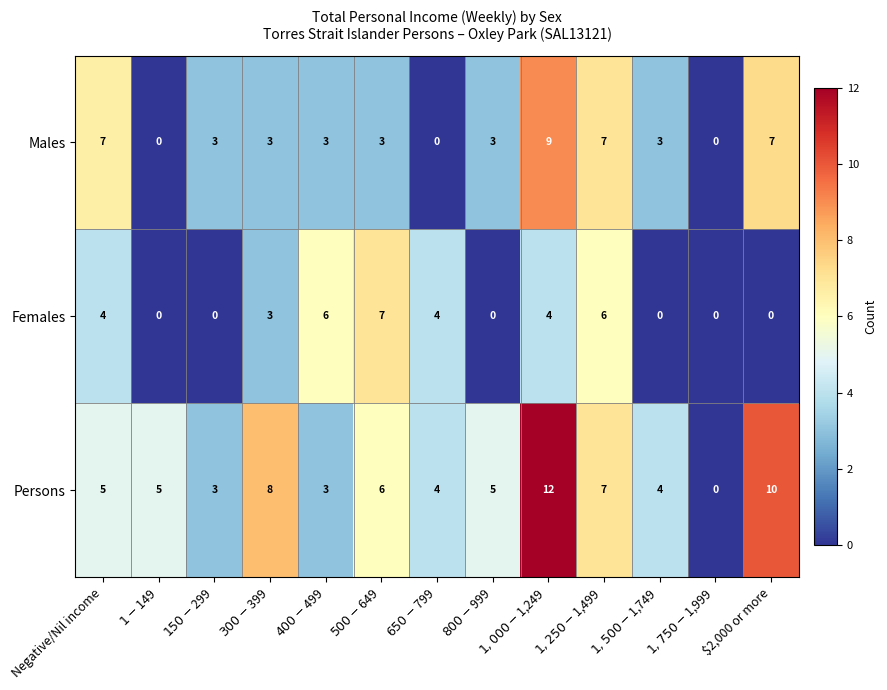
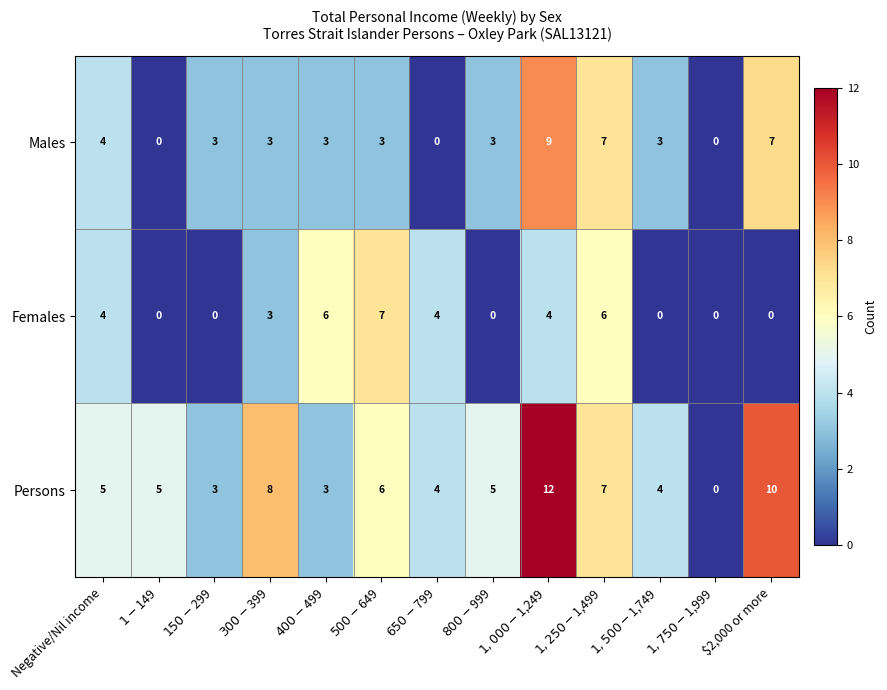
  {
    "Males": {
-     "Negative/Nil income": 7,
+     "Negative/Nil income": 4,
      "$2,000 or more": 7
    },
    "Females": {
      "Negative/Nil income": 4,
      "$2,000 or more": 0
    },
    "Persons": {
      "Negative/Nil income": 5,
      "$2,000 or more": 10
    }
  }
